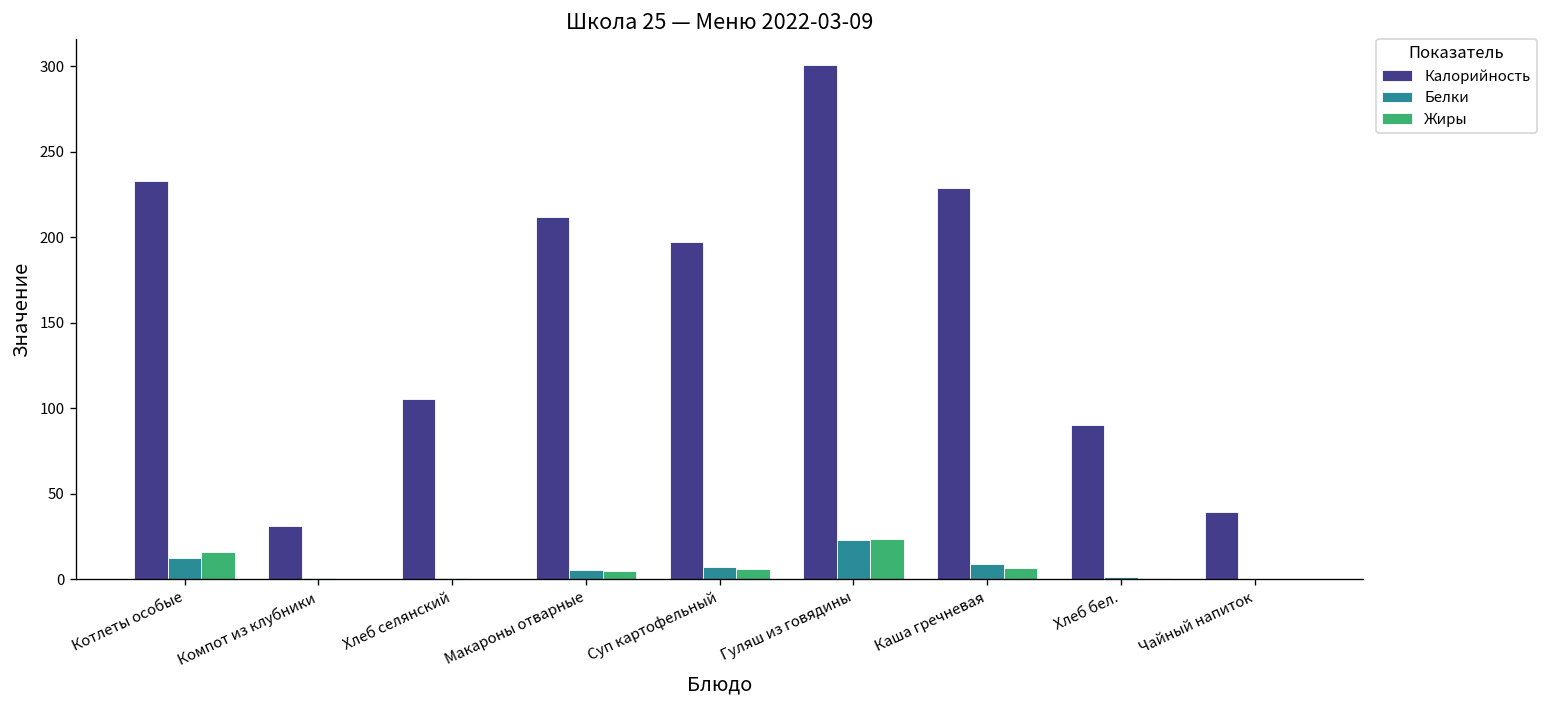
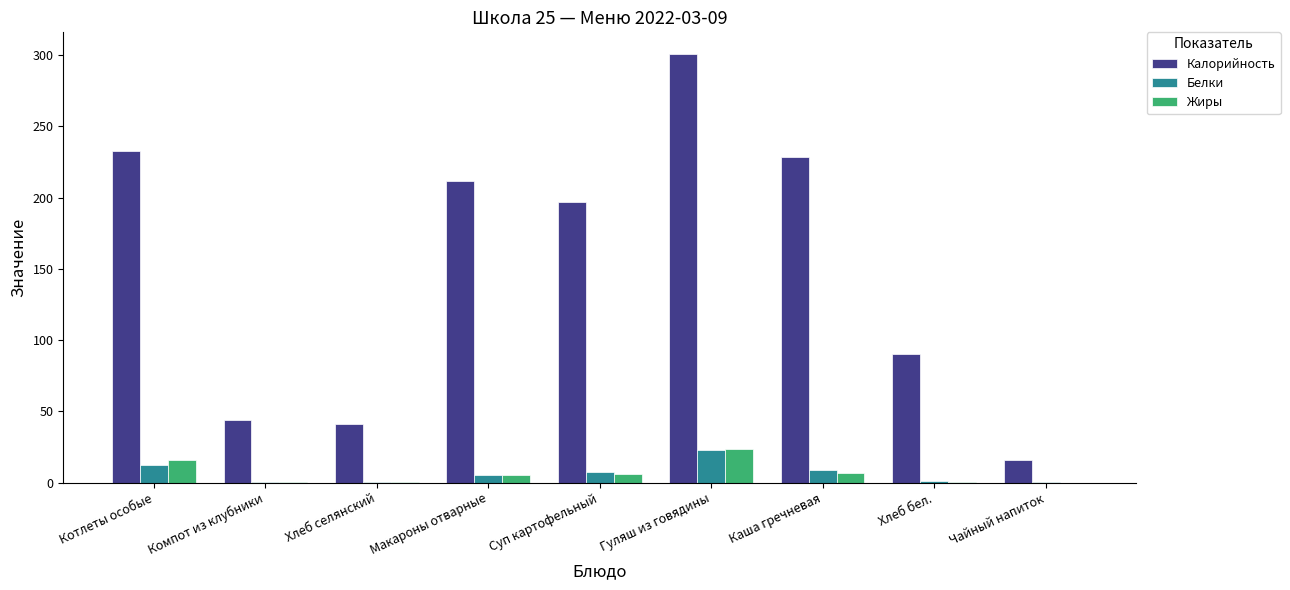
  {
    "Калорийность": {
      "Котлеты особые": 233,
-     "Компот из клубники": 31,
-     "Хлеб селянский": 106,
+     "Компот из клубники": 44,
+     "Хлеб селянский": 41,
      "Макароны отварные": 212,
      "Суп картофельный": 197,
      "Гуляш из говядины": 301,
      "Каша гречневая": 229,
      "Хлеб бел.": 90,
-     "Чайный напиток": 39
+     "Чайный напиток": 16
    }
  }
